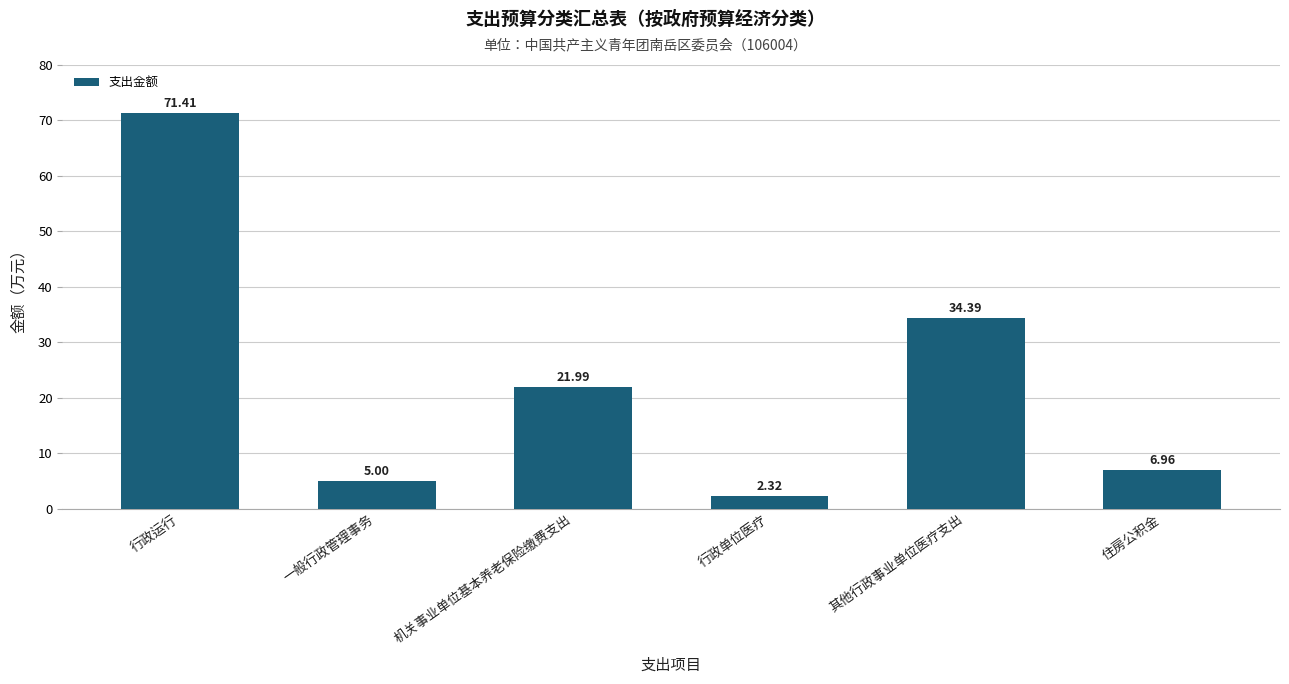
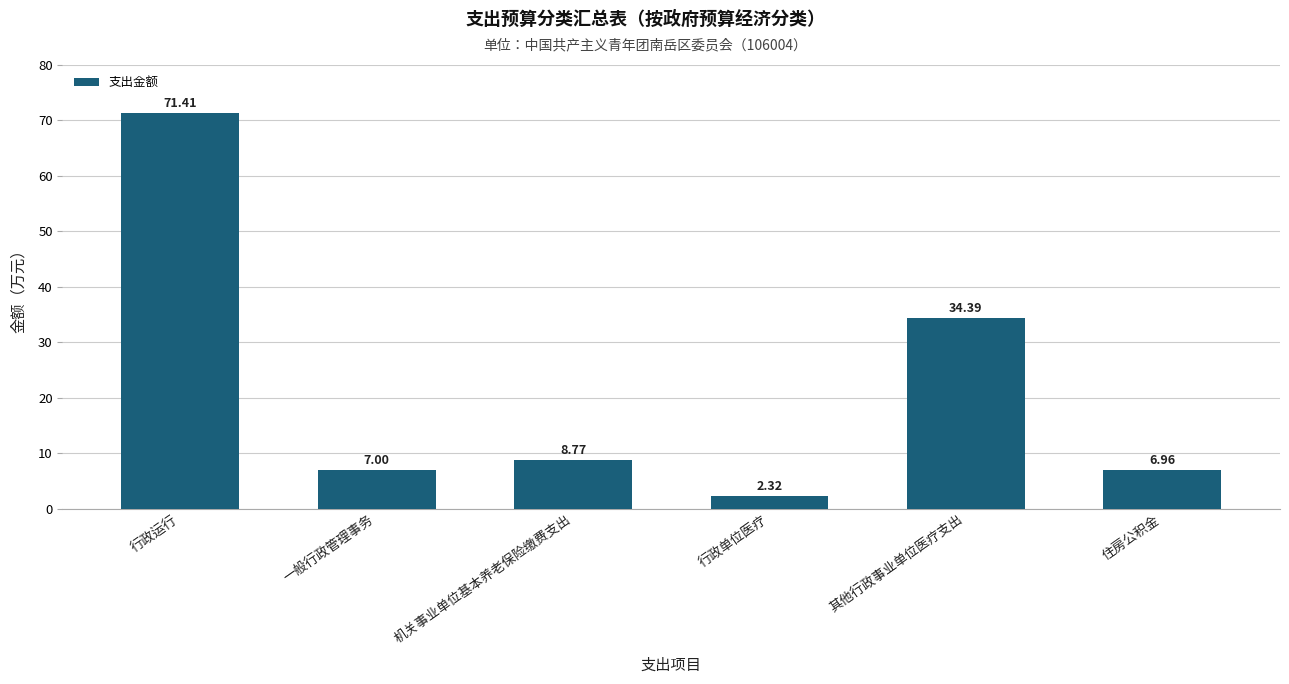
  {
    "行政运行": 71.41,
-   "一般行政管理事务": 5.00,
-   "机关事业单位基本养老保险缴费支出": 21.99,
+   "一般行政管理事务": 7.00,
+   "机关事业单位基本养老保险缴费支出": 8.77,
    "行政单位医疗": 2.32,
    "其他行政事业单位医疗支出": 34.39,
    "住房公积金": 6.96
  }
